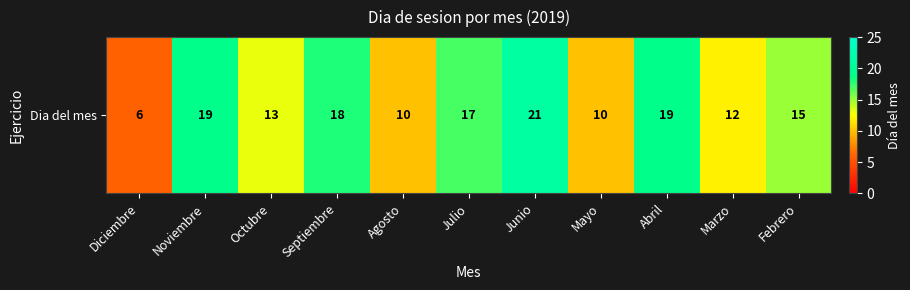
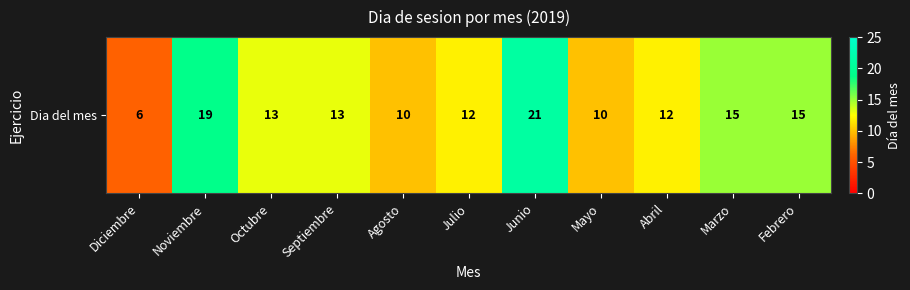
  {
    "Dia del mes": {
      "Diciembre": 6,
      "Noviembre": 19,
      "Octubre": 13,
-     "Septiembre": 18,
+     "Septiembre": 13,
      "Agosto": 10,
-     "Julio": 17,
+     "Julio": 12,
      "Junio": 21,
      "Mayo": 10,
-     "Abril": 19,
-     "Marzo": 12,
+     "Abril": 12,
+     "Marzo": 15,
      "Febrero": 15
    }
  }
